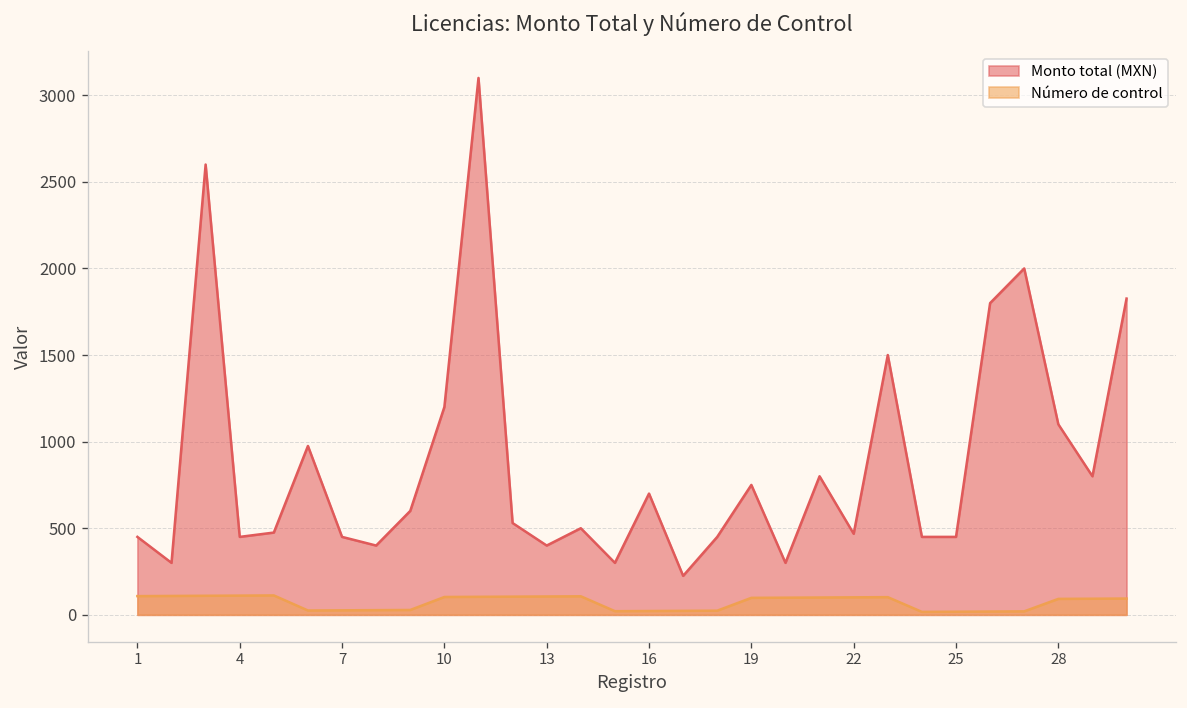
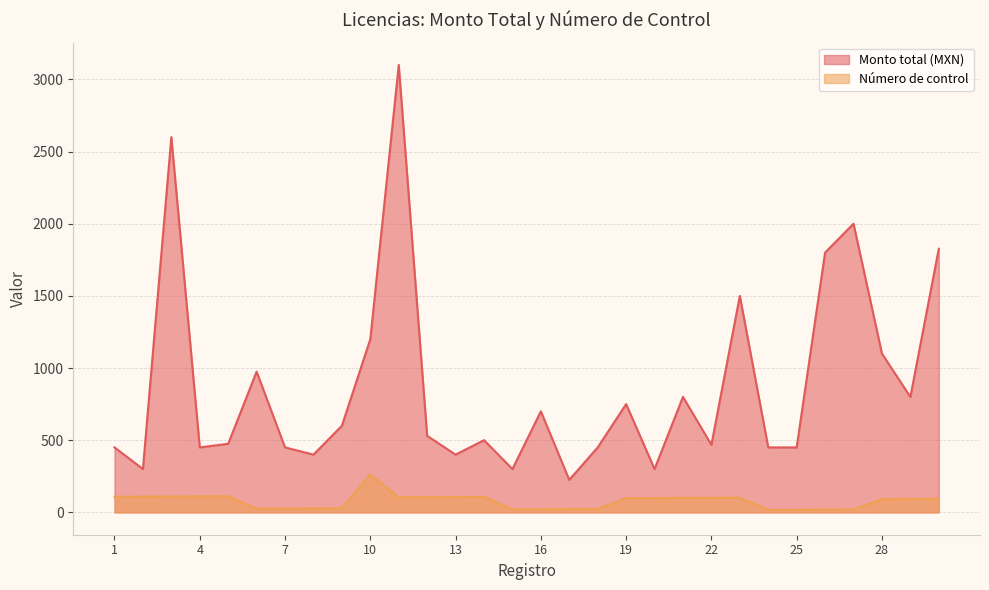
  {
    "Monto total (MXN)": {
      "1": 450,
      "4": 450,
      "7": 450,
      "10": 1200,
      "13": 400,
      "16": 700,
      "19": 750,
      "22": 470,
      "25": 450,
      "28": 1100
    },
    "Número de control": {
      "1": 110,
      "4": 110,
      "7": 30,
-     "10": 100,
+     "10": 260,
      "13": 110,
      "16": 20,
      "19": 100,
      "22": 100,
      "25": 20,
      "28": 90
    }
  }
